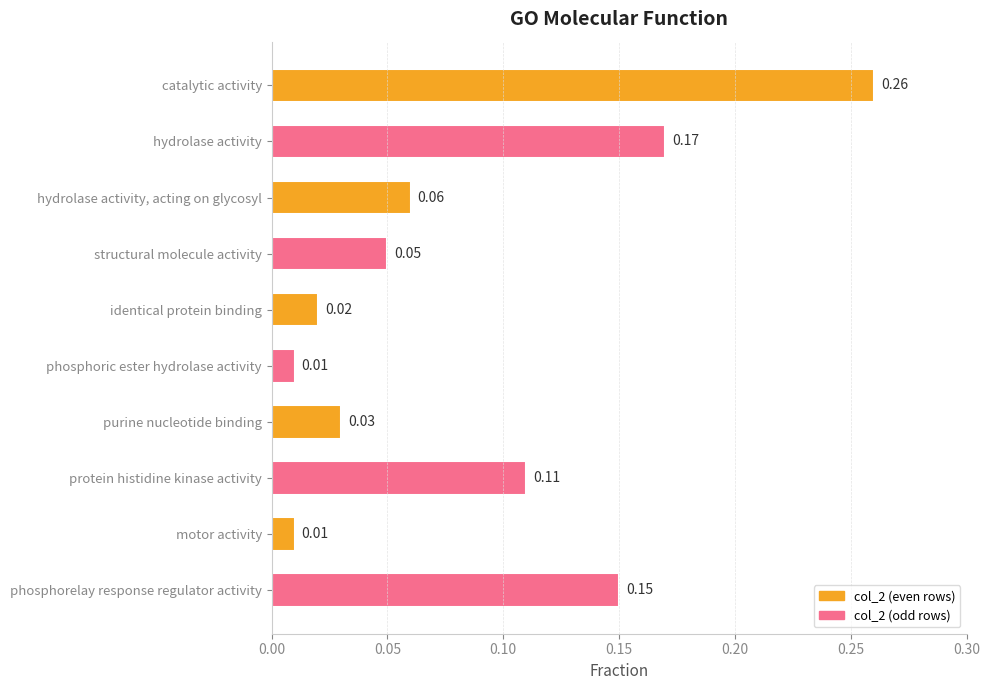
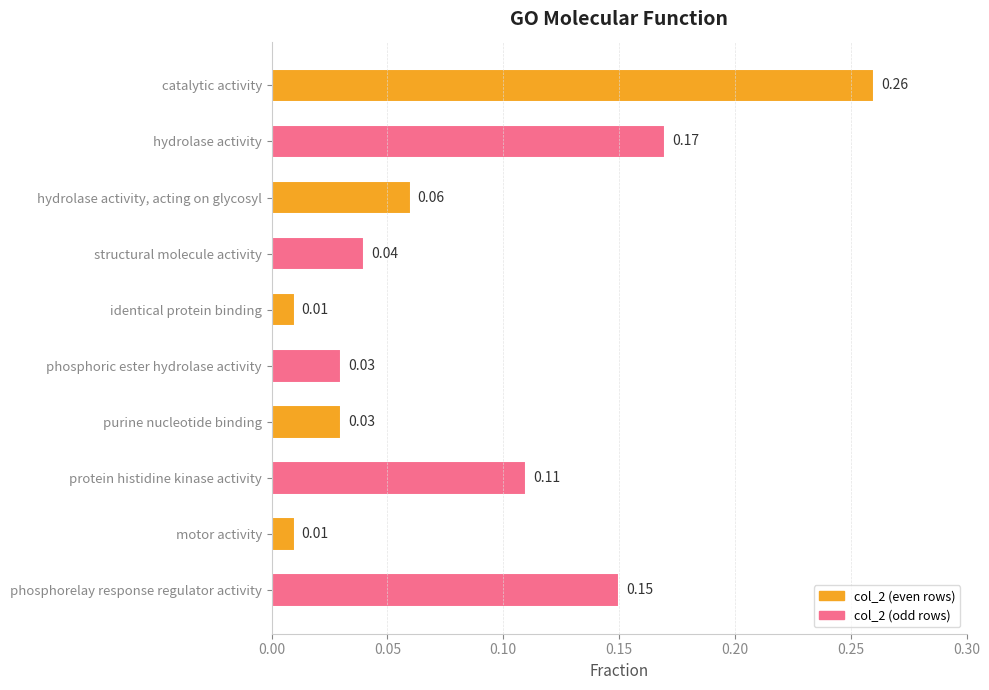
  {
    "catalytic activity": 0.26,
    "hydrolase activity": 0.17,
    "hydrolase activity, acting on glycosyl": 0.06,
-   "structural molecule activity": 0.05,
-   "identical protein binding": 0.02,
-   "phosphoric ester hydrolase activity": 0.01,
+   "structural molecule activity": 0.04,
+   "identical protein binding": 0.01,
+   "phosphoric ester hydrolase activity": 0.03,
    "purine nucleotide binding": 0.03,
    "protein histidine kinase activity": 0.11,
    "motor activity": 0.01,
    "phosphorelay response regulator activity": 0.15
  }
